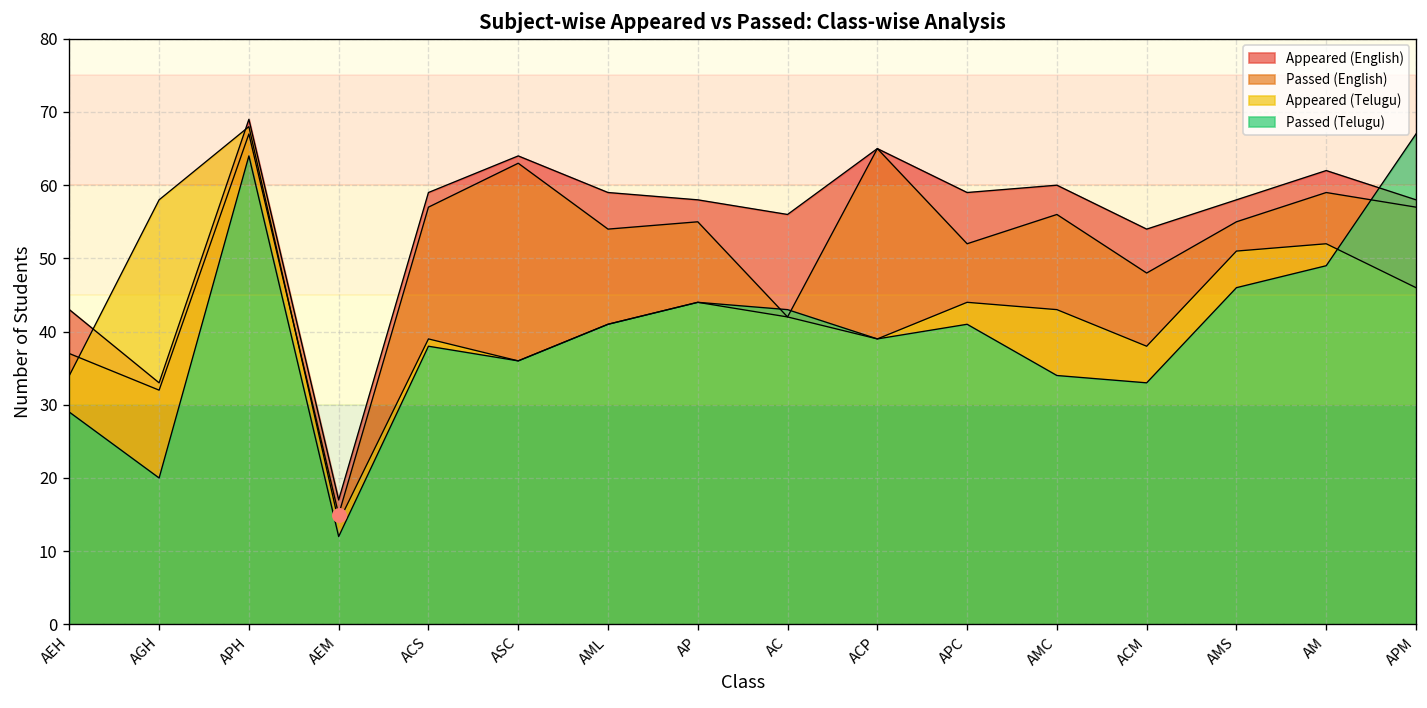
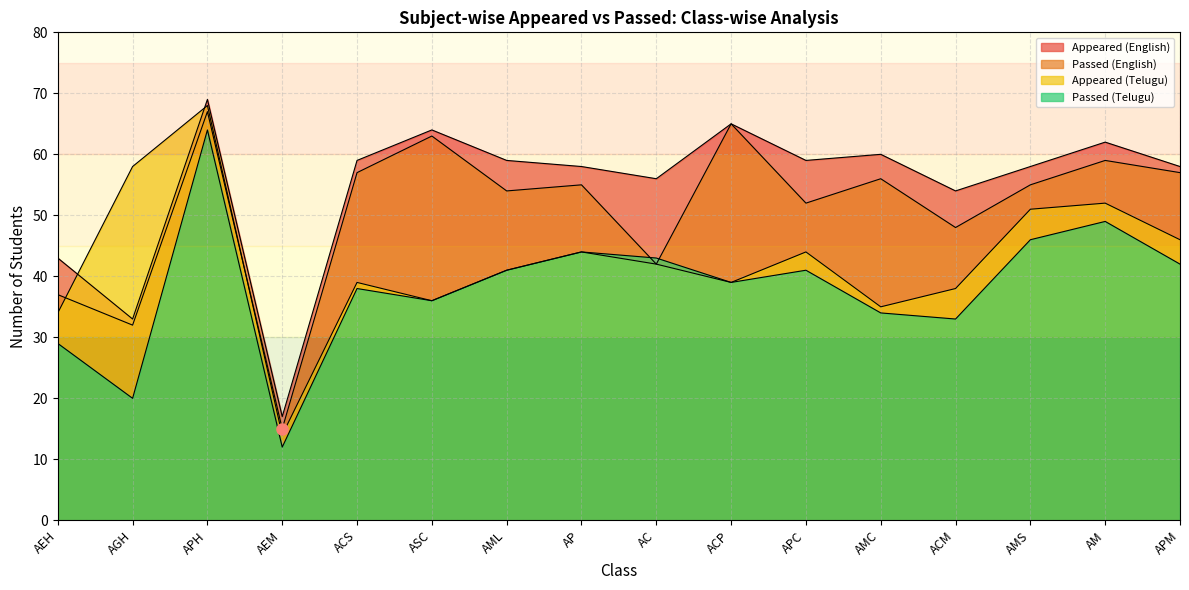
  {
    "Appeared (Telugu)": {
      "AEH": 34,
      "AGH": 58,
      "APH": 68,
      "AEM": 14,
      "ACS": 39,
      "APC": 44,
-     "AMC": 43,
+     "AMC": 35,
      "ACM": 38,
      "AMS": 51,
      "AM": 52,
      "APM": 46
    },
    "Passed (Telugu)": {
      "AEH": 29,
      "AGH": 20,
      "APH": 64,
      "AEM": 12,
      "ACS": 38,
      "AC": 43,
      "APC": 41,
      "AMC": 34,
      "ACM": 33,
      "AMS": 46,
      "AM": 49,
-     "APM": 67
+     "APM": 42
    }
  }
